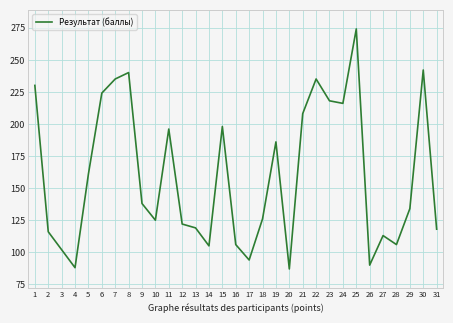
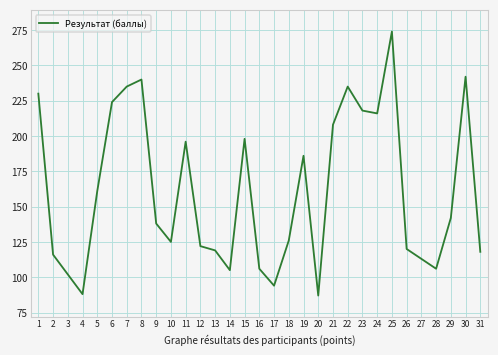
  {
    "1": 230,
    "2": 116,
    "3": 102,
    "4": 88,
    "5": 161,
    "6": 224,
    "7": 235,
    "8": 240,
    "9": 138,
    "10": 125,
    "11": 196,
    "12": 122,
    "13": 119,
    "14": 105,
    "15": 198,
    "16": 106,
    "17": 94,
    "18": 126,
    "19": 186,
    "20": 87,
    "21": 208,
    "22": 235,
    "23": 218,
    "24": 216,
    "25": 274,
-   "26": 90,
+   "26": 120,
    "27": 113,
    "28": 106,
-   "29": 134,
+   "29": 142,
    "30": 242,
    "31": 118
  }
